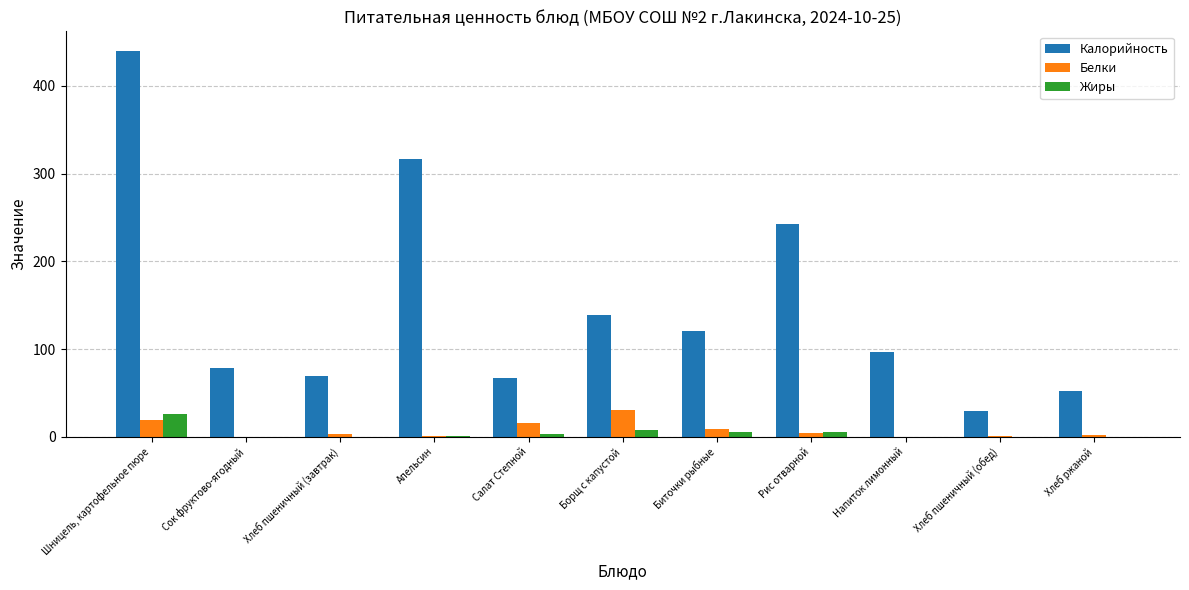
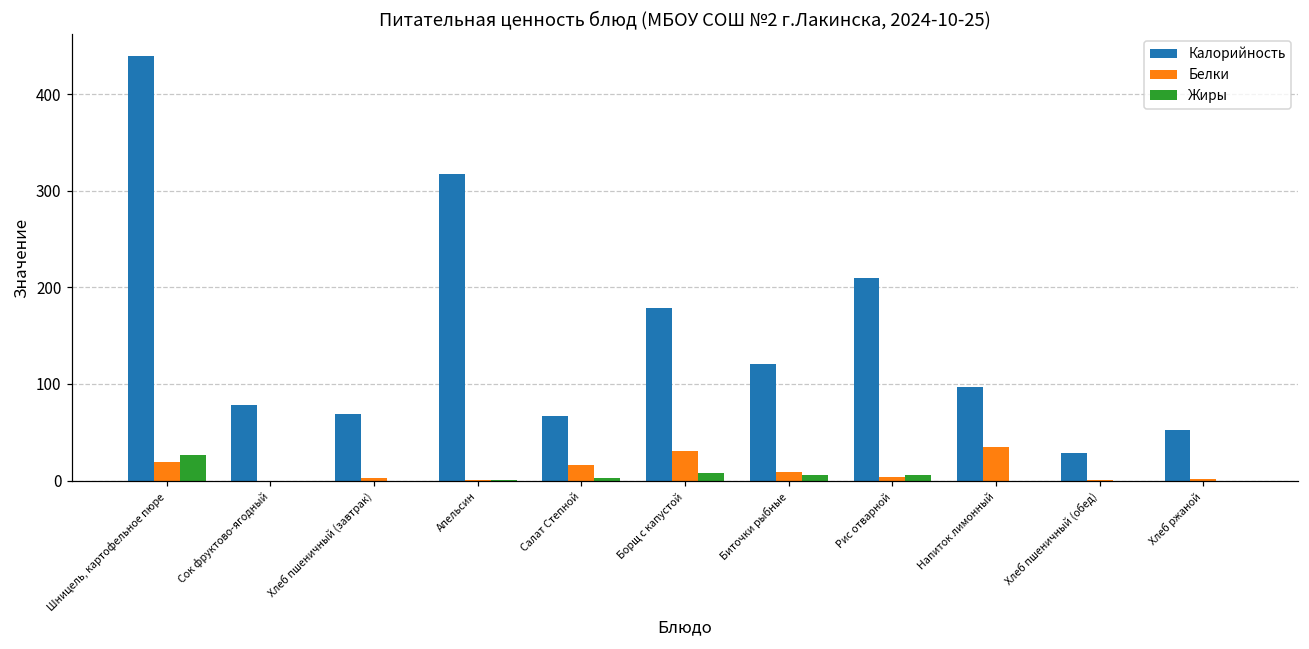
  {
    "Калорийность": {
      "Шницель, картофельное пюре": 440,
      "Сок фруктово-ягодный": 80,
      "Хлеб пшеничный (завтрак)": 70,
      "Апельсин": 320,
      "Салат Степной": 70,
-     "Борщ с капустой": 140,
+     "Борщ с капустой": 180,
      "Биточки рыбные": 120,
-     "Рис отварной": 240,
+     "Рис отварной": 210,
      "Напиток лимонный": 100,
      "Хлеб пшеничный (обед)": 30,
      "Хлеб ржаной": 50
    },
    "Белки": {
      "Шницель, картофельное пюре": 20,
      "Сок фруктово-ягодный": 0,
      "Хлеб пшеничный (завтрак)": 0,
      "Салат Степной": 20,
      "Борщ с капустой": 30,
      "Биточки рыбные": 10,
      "Рис отварной": 0,
-     "Напиток лимонный": 0
+     "Напиток лимонный": 40
    },
    "Жиры": {
      "Шницель, картофельное пюре": 30,
      "Сок фруктово-ягодный": 0,
      "Хлеб пшеничный (завтрак)": 0,
      "Салат Степной": 0,
      "Борщ с капустой": 10,
      "Биточки рыбные": 10,
      "Рис отварной": 10,
      "Напиток лимонный": 0,
      "Хлеб пшеничный (обед)": 0,
      "Хлеб ржаной": 0
    }
  }
